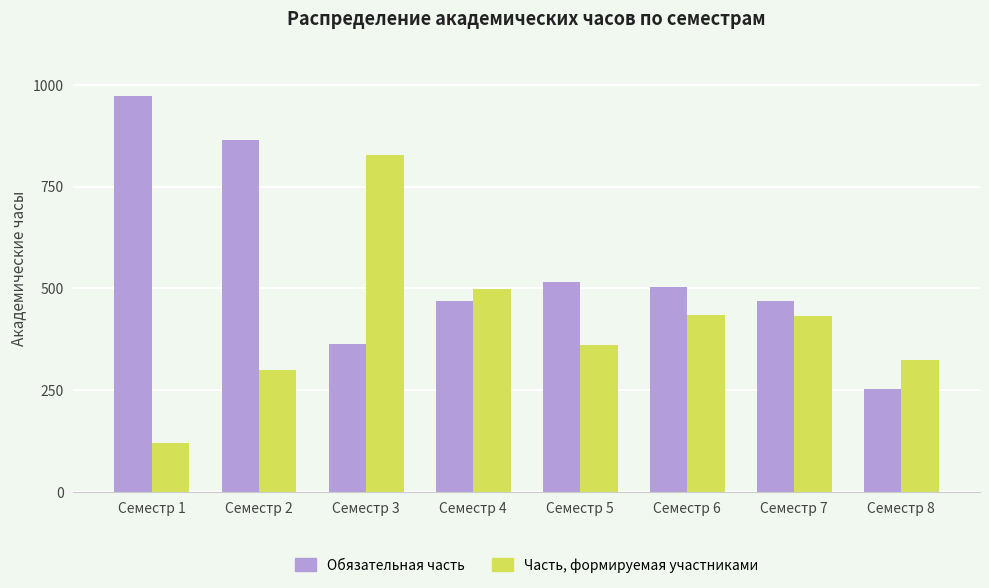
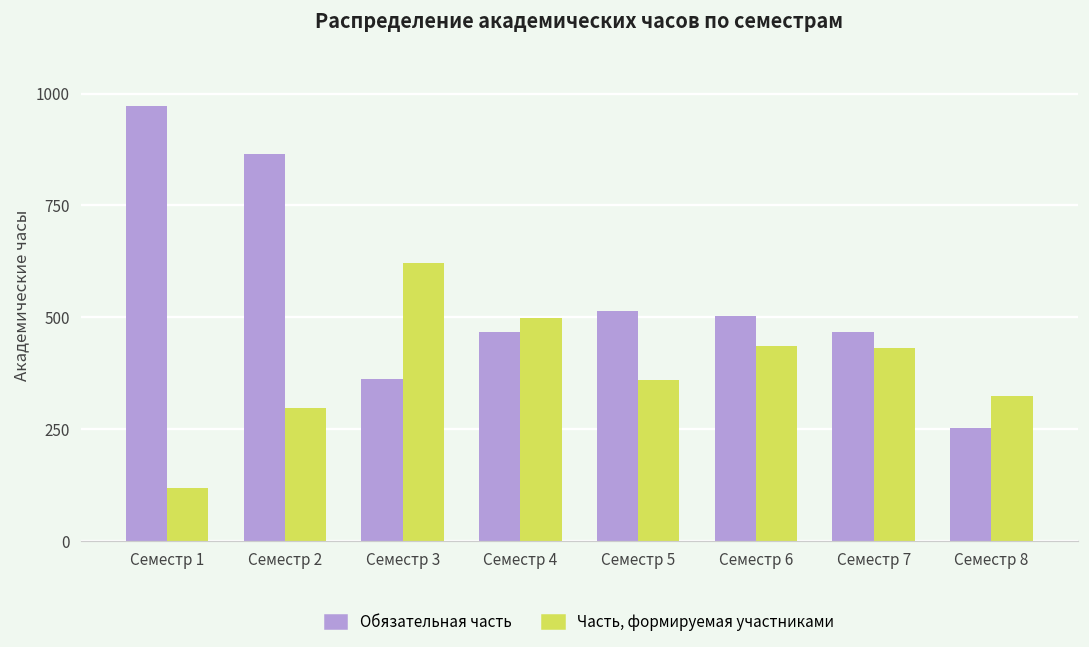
  {
    "Обязательная часть": {
      "Семестр 1": 970,
      "Семестр 2": 860,
      "Семестр 3": 360,
      "Семестр 4": 470,
      "Семестр 5": 520,
      "Семестр 6": 500,
      "Семестр 7": 470,
      "Семестр 8": 250
    },
    "Часть, формируемая участниками": {
      "Семестр 1": 120,
      "Семестр 2": 300,
-     "Семестр 3": 830,
+     "Семестр 3": 620,
      "Семестр 4": 500,
      "Семестр 5": 360,
      "Семестр 6": 440,
      "Семестр 7": 430,
      "Семестр 8": 320
    }
  }
